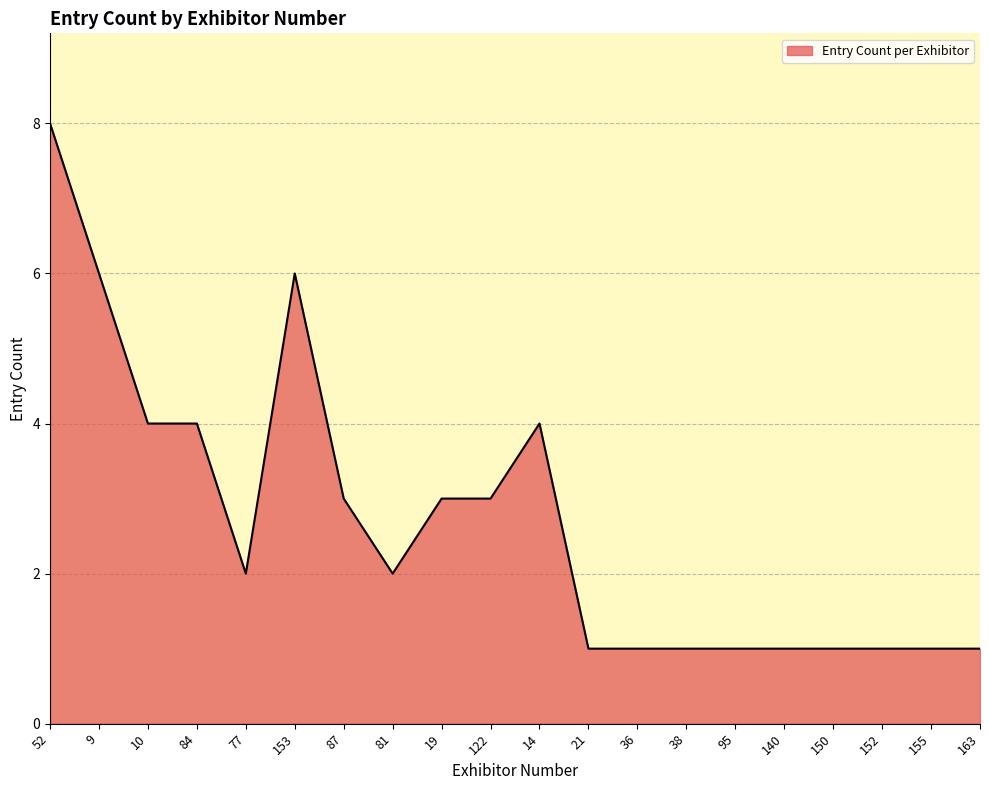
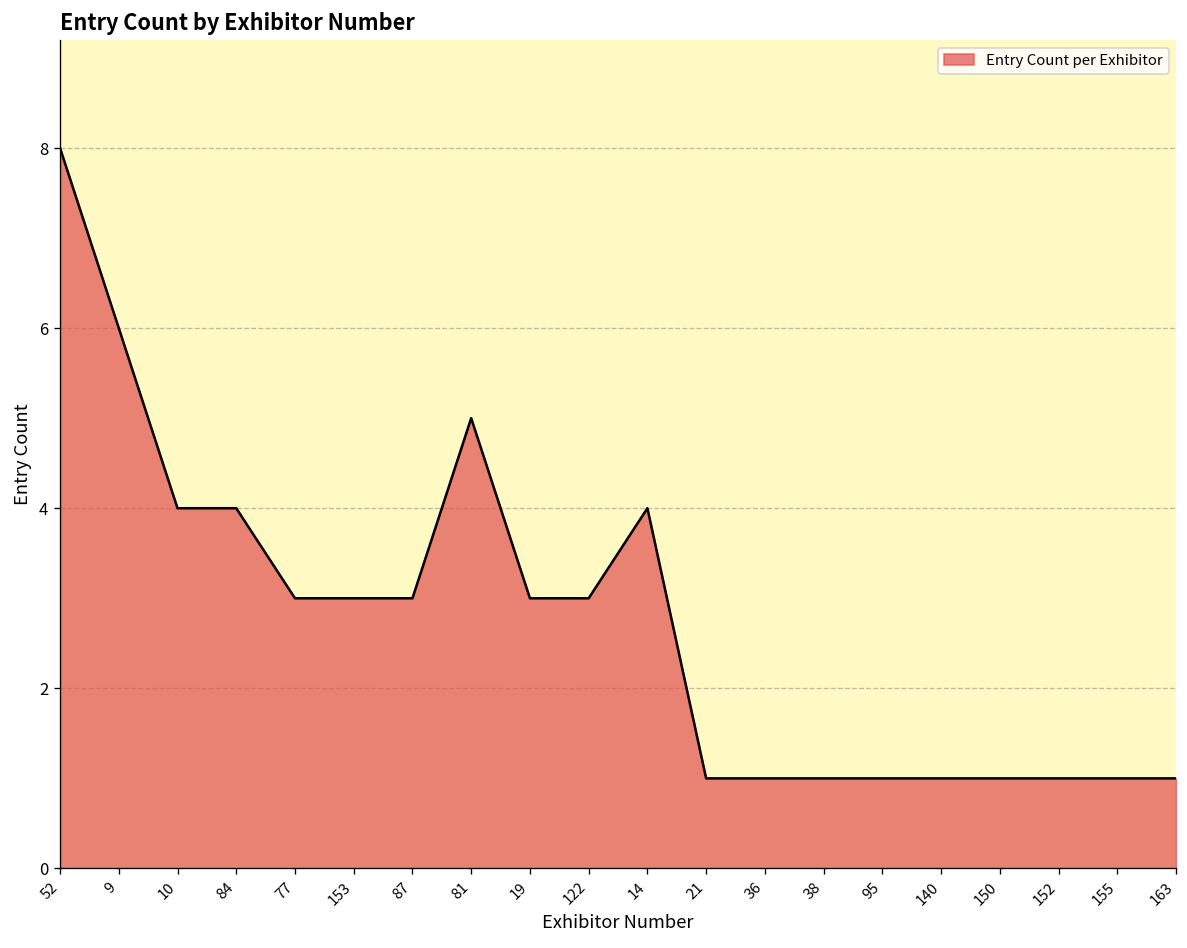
  {
    "52": 8,
    "9": 6,
    "10": 4,
    "84": 4,
-   "77": 2,
-   "153": 6,
+   "77": 3,
+   "153": 3,
    "87": 3,
-   "81": 2,
+   "81": 5,
    "19": 3,
    "122": 3,
    "14": 4,
    "21": 1,
    "36": 1,
    "38": 1,
    "95": 1,
    "140": 1,
    "150": 1,
    "152": 1,
    "155": 1,
    "163": 1
  }
